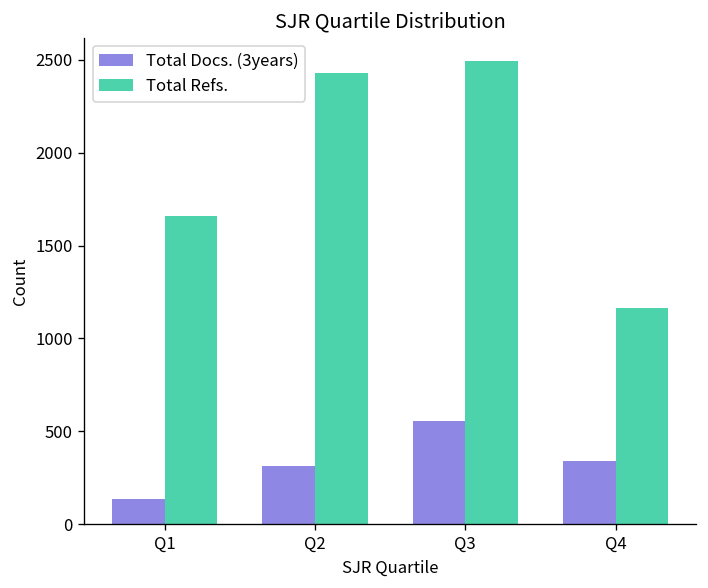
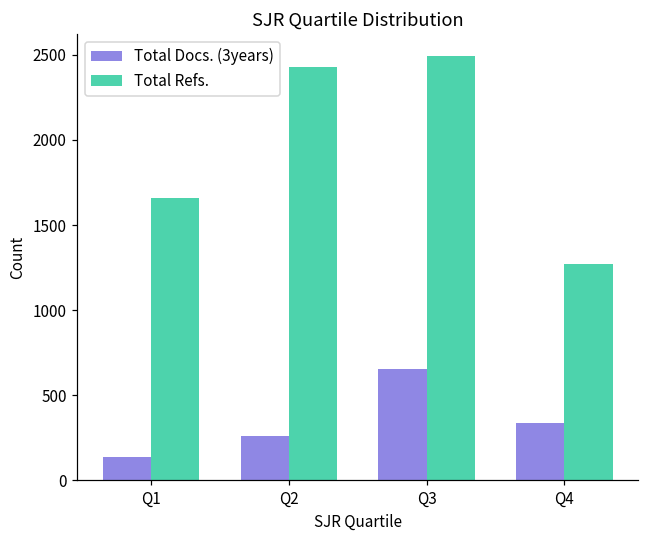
  {
    "Total Docs. (3years)": {
      "Q1": 140,
-     "Q2": 320,
-     "Q3": 560,
+     "Q2": 260,
+     "Q3": 650,
      "Q4": 340
    },
    "Total Refs.": {
      "Q1": 1660,
      "Q2": 2430,
      "Q3": 2500,
-     "Q4": 1160
+     "Q4": 1270
    }
  }
